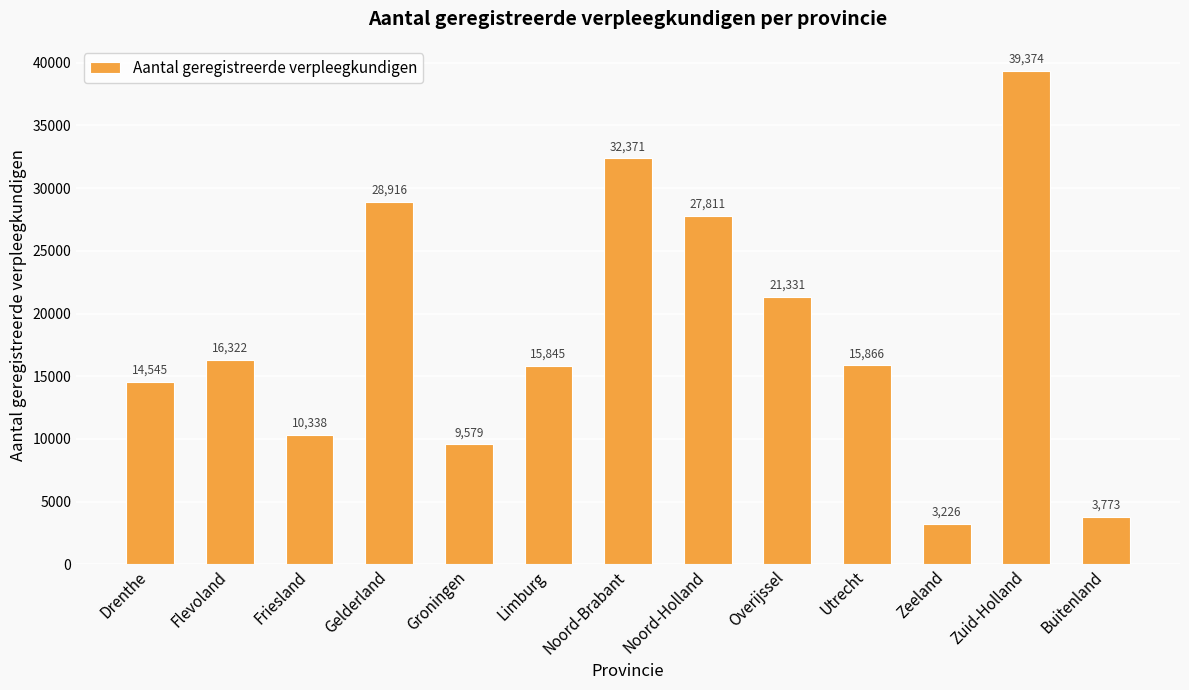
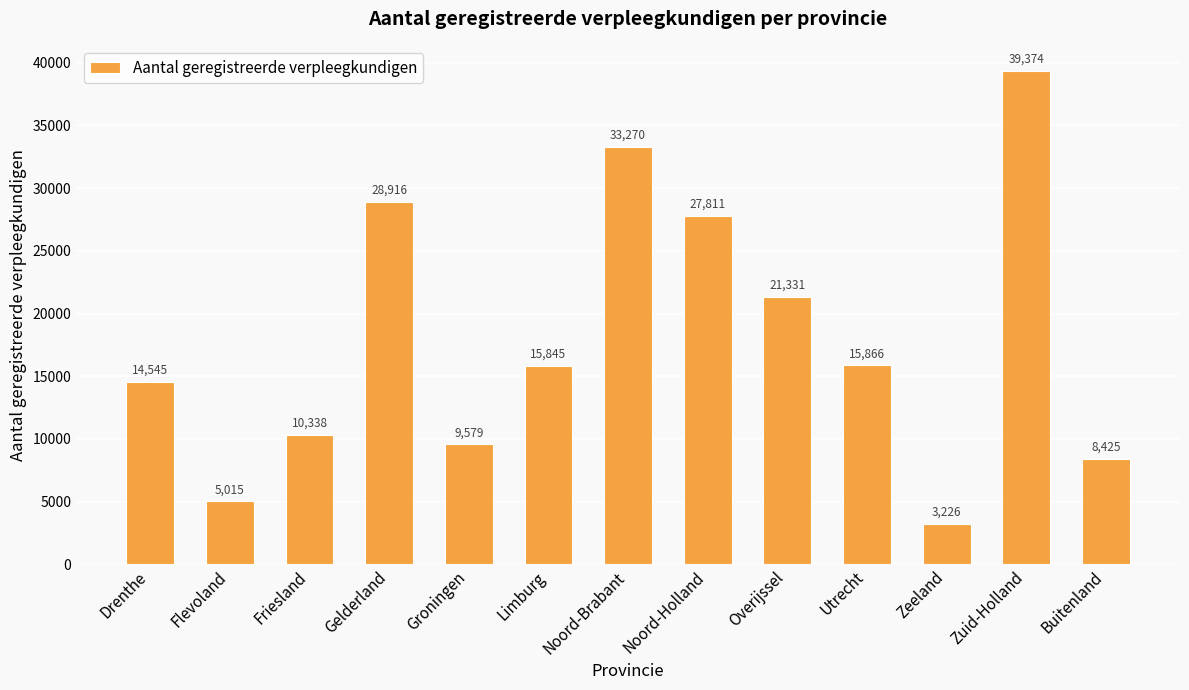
  {
    "Drenthe": "14,545",
-   "Flevoland": "16,322",
+   "Flevoland": "5,015",
    "Friesland": "10,338",
    "Gelderland": "28,916",
    "Groningen": "9,579",
    "Limburg": "15,845",
-   "Noord-Brabant": "32,371",
+   "Noord-Brabant": "33,270",
    "Noord-Holland": "27,811",
    "Overijssel": "21,331",
    "Utrecht": "15,866",
    "Zeeland": "3,226",
    "Zuid-Holland": "39,374",
-   "Buitenland": "3,773"
+   "Buitenland": "8,425"
  }
